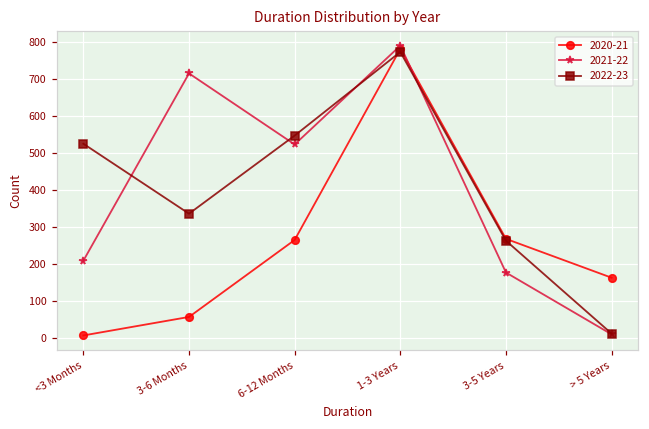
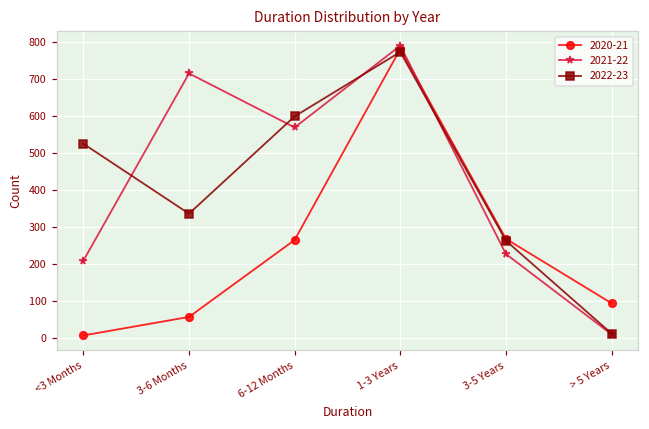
  {
    "2020-21": {
      "<3 Months": 10,
      "3-6 Months": 60,
      "6-12 Months": 270,
      "1-3 Years": 780,
-     "> 5 Years": 160
+     "> 5 Years": 100
    },
    "2021-22": {
      "<3 Months": 210,
      "3-6 Months": 720,
-     "6-12 Months": 520,
+     "6-12 Months": 570,
      "1-3 Years": 790,
-     "3-5 Years": 180
+     "3-5 Years": 230
    },
    "2022-23": {
      "<3 Months": 530,
      "3-6 Months": 340,
-     "6-12 Months": 550,
+     "6-12 Months": 600,
      "1-3 Years": 770
    }
  }
